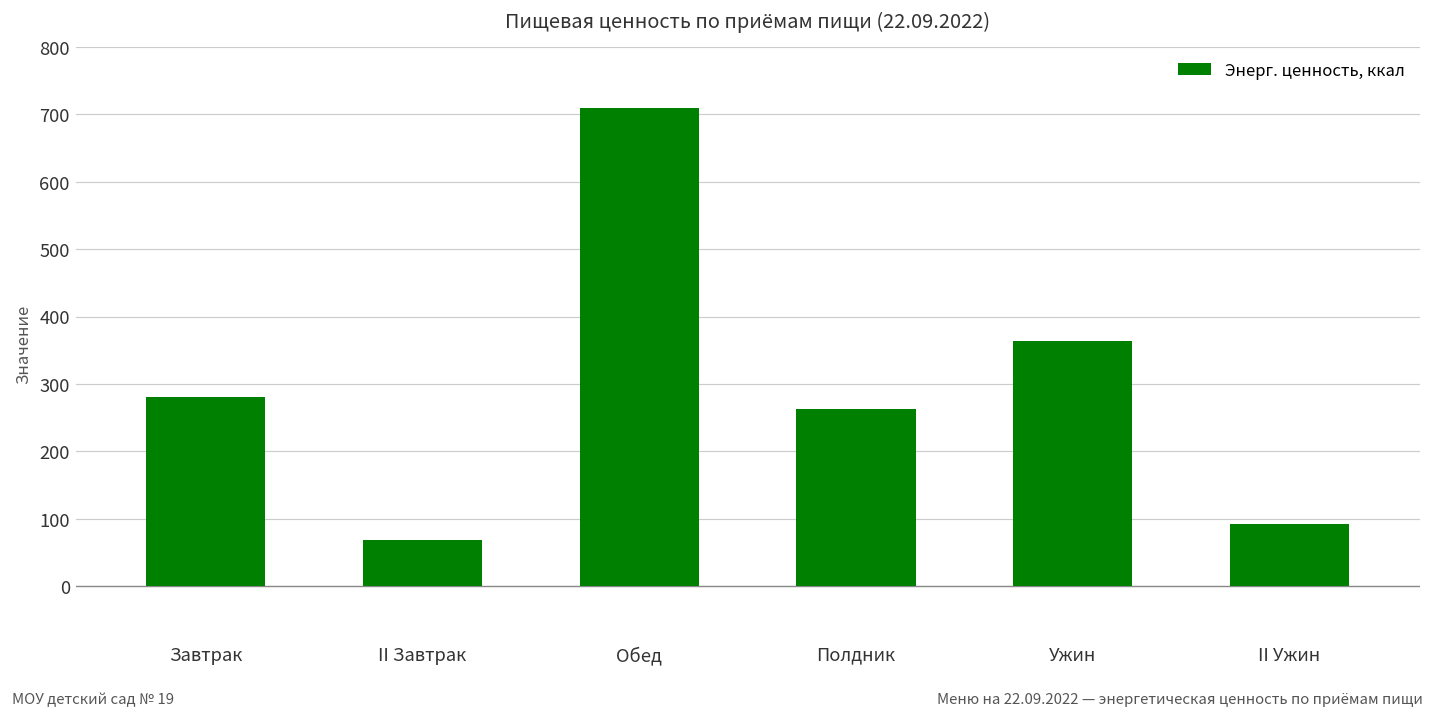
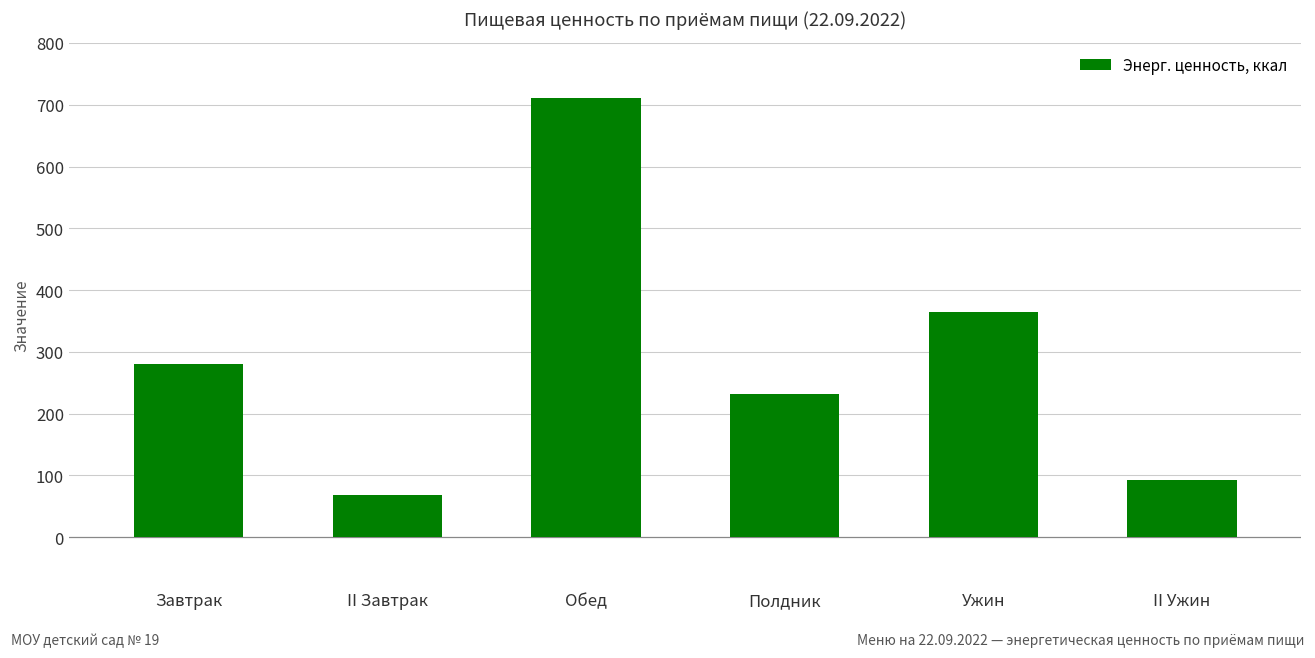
  {
    "Завтрак": 280,
    "II Завтрак": 70,
    "Обед": 710,
-   "Полдник": 260,
+   "Полдник": 230,
    "Ужин": 360,
    "II Ужин": 90
  }
